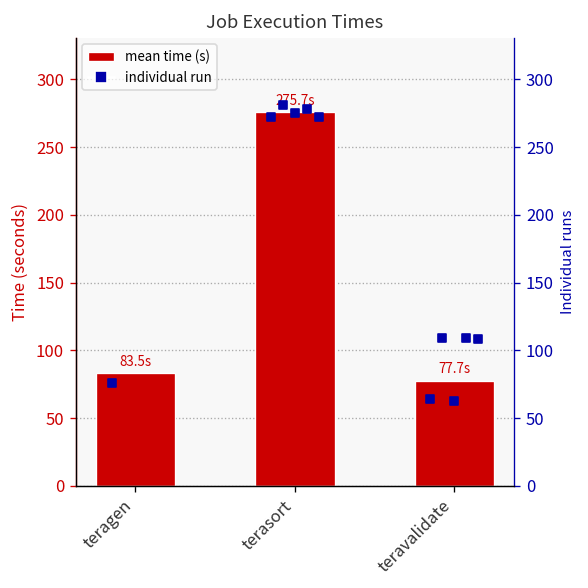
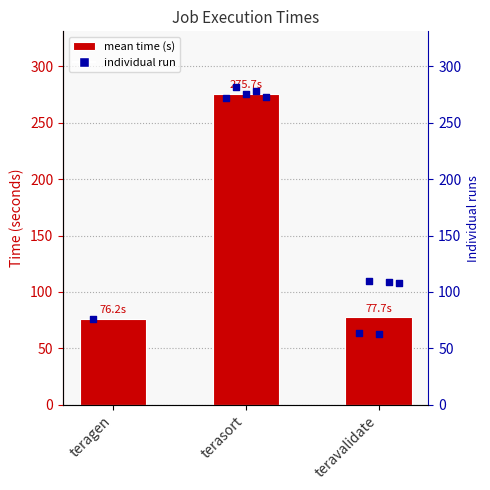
  {
    "mean time (s)": {
-     "teragen": "83.5s",
+     "teragen": "76.2s",
      "teravalidate": "77.7s"
    }
  }
